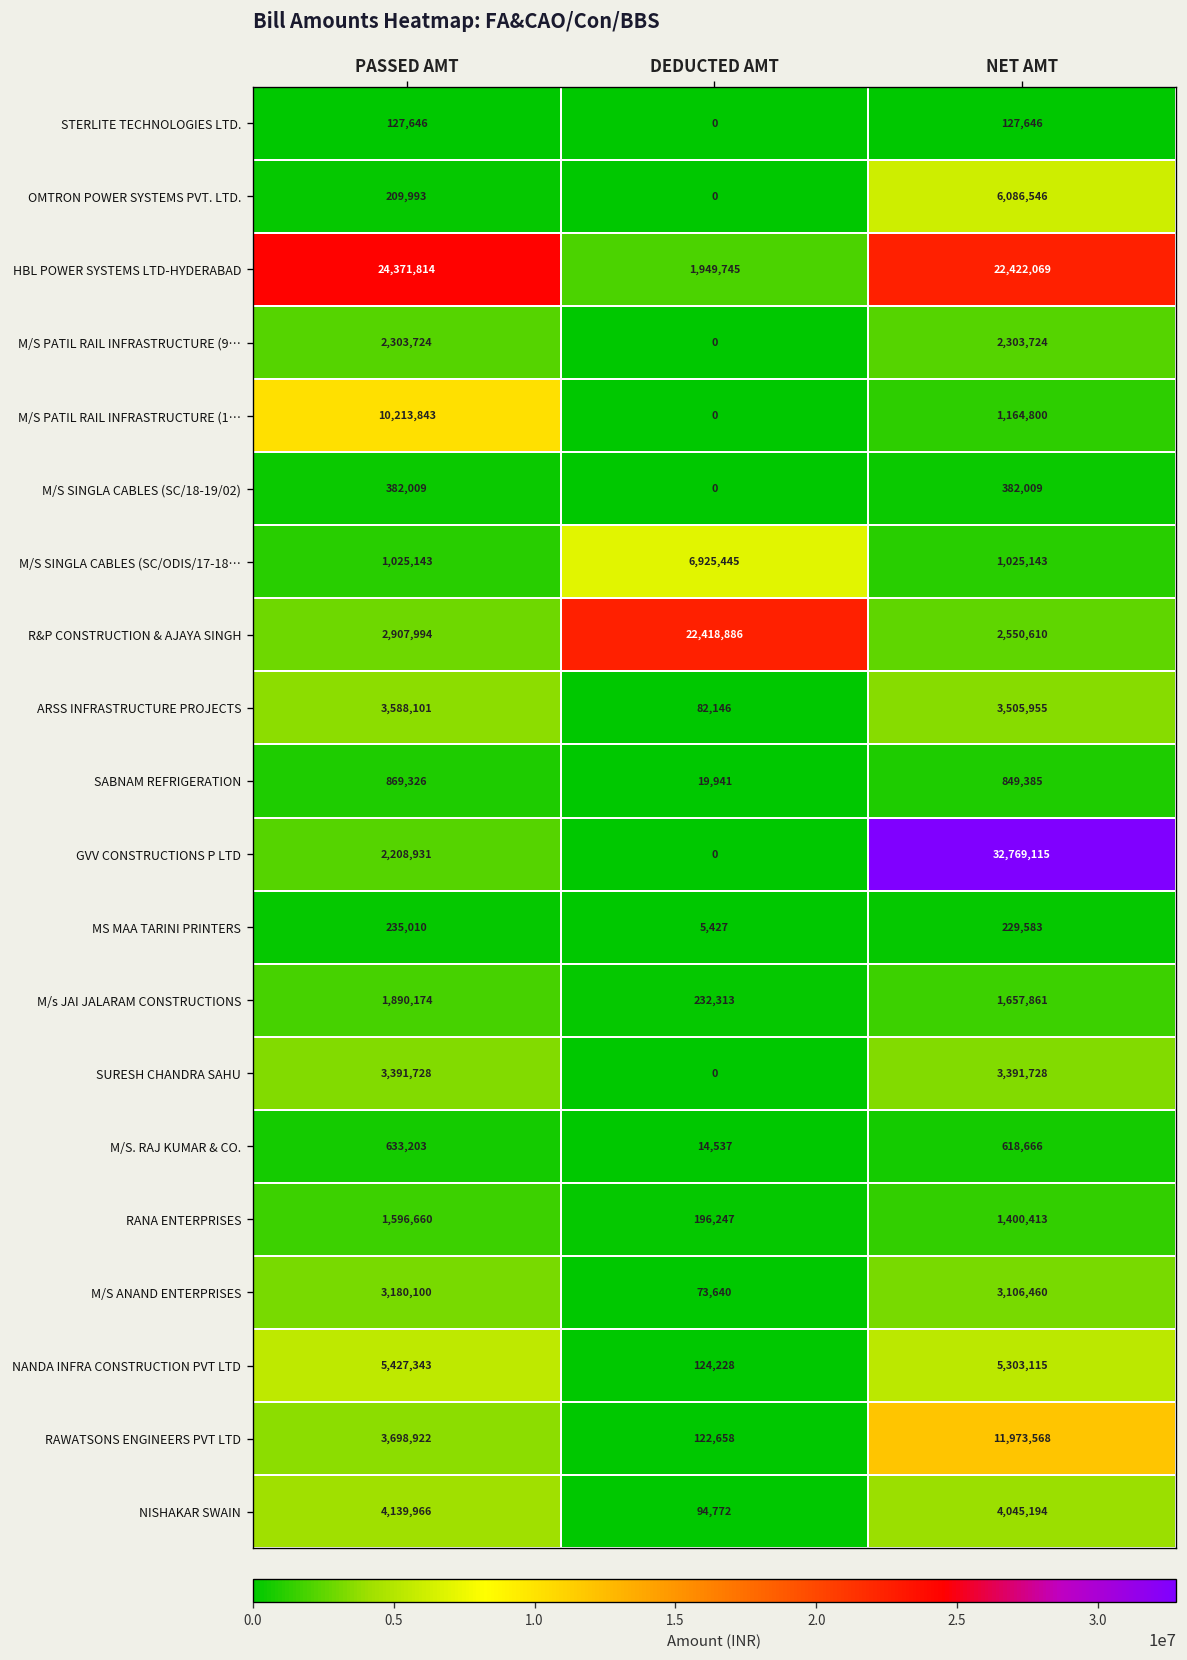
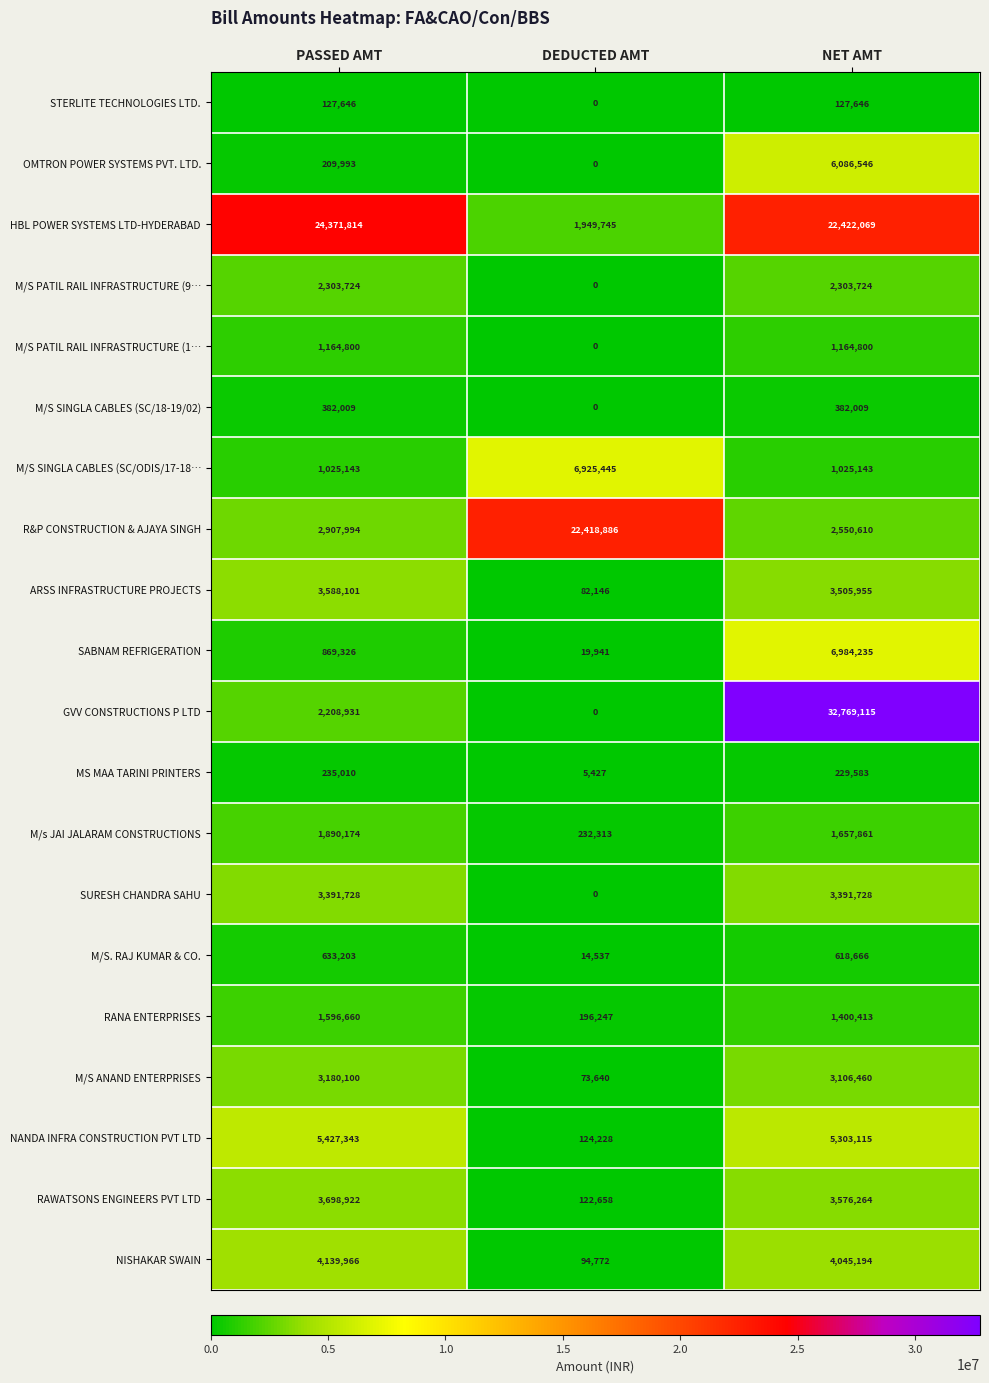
  {
    "STERLITE TECHNOLOGIES LTD.": {
      "PASSED AMT": "127,646",
      "DEDUCTED AMT": "0",
      "NET AMT": "127,646"
    },
    "OMTRON POWER SYSTEMS PVT. LTD.": {
      "PASSED AMT": "209,993",
      "DEDUCTED AMT": "0",
      "NET AMT": "6,086,546"
    },
    "HBL POWER SYSTEMS LTD-HYDERABAD": {
      "PASSED AMT": "24,371,814",
      "DEDUCTED AMT": "1,949,745",
      "NET AMT": "22,422,069"
    },
    "M/S PATIL RAIL INFRASTRUCTURE (9…": {
      "PASSED AMT": "2,303,724",
      "DEDUCTED AMT": "0",
      "NET AMT": "2,303,724"
    },
    "M/S PATIL RAIL INFRASTRUCTURE (1…": {
-     "PASSED AMT": "10,213,843",
+     "PASSED AMT": "1,164,800",
      "DEDUCTED AMT": "0",
      "NET AMT": "1,164,800"
    },
    "M/S SINGLA CABLES (SC/18-19/02)": {
      "PASSED AMT": "382,009",
      "DEDUCTED AMT": "0",
      "NET AMT": "382,009"
    },
    "M/S SINGLA CABLES (SC/ODIS/17-18…": {
      "PASSED AMT": "1,025,143",
      "DEDUCTED AMT": "6,925,445",
      "NET AMT": "1,025,143"
    },
    "R&P CONSTRUCTION & AJAYA SINGH": {
      "PASSED AMT": "2,907,994",
      "DEDUCTED AMT": "22,418,886",
      "NET AMT": "2,550,610"
    },
    "ARSS INFRASTRUCTURE PROJECTS": {
      "PASSED AMT": "3,588,101",
      "DEDUCTED AMT": "82,146",
      "NET AMT": "3,505,955"
    },
    "SABNAM REFRIGERATION": {
      "PASSED AMT": "869,326",
      "DEDUCTED AMT": "19,941",
-     "NET AMT": "849,385"
+     "NET AMT": "6,984,235"
    },
    "GVV CONSTRUCTIONS P LTD": {
      "PASSED AMT": "2,208,931",
      "DEDUCTED AMT": "0",
      "NET AMT": "32,769,115"
    },
    "MS MAA TARINI PRINTERS": {
      "PASSED AMT": "235,010",
      "DEDUCTED AMT": "5,427",
      "NET AMT": "229,583"
    },
    "M/s JAI JALARAM CONSTRUCTIONS": {
      "PASSED AMT": "1,890,174",
      "DEDUCTED AMT": "232,313",
      "NET AMT": "1,657,861"
    },
    "SURESH CHANDRA SAHU": {
      "PASSED AMT": "3,391,728",
      "DEDUCTED AMT": "0",
      "NET AMT": "3,391,728"
    },
    "M/S. RAJ KUMAR & CO.": {
      "PASSED AMT": "633,203",
      "DEDUCTED AMT": "14,537",
      "NET AMT": "618,666"
    },
    "RANA ENTERPRISES": {
      "PASSED AMT": "1,596,660",
      "DEDUCTED AMT": "196,247",
      "NET AMT": "1,400,413"
    },
    "M/S ANAND ENTERPRISES": {
      "PASSED AMT": "3,180,100",
      "DEDUCTED AMT": "73,640",
      "NET AMT": "3,106,460"
    },
    "NANDA INFRA CONSTRUCTION PVT LTD": {
      "PASSED AMT": "5,427,343",
      "DEDUCTED AMT": "124,228",
      "NET AMT": "5,303,115"
    },
    "RAWATSONS ENGINEERS PVT LTD": {
      "PASSED AMT": "3,698,922",
      "DEDUCTED AMT": "122,658",
-     "NET AMT": "11,973,568"
+     "NET AMT": "3,576,264"
    },
    "NISHAKAR SWAIN": {
      "PASSED AMT": "4,139,966",
      "DEDUCTED AMT": "94,772",
      "NET AMT": "4,045,194"
    }
  }
